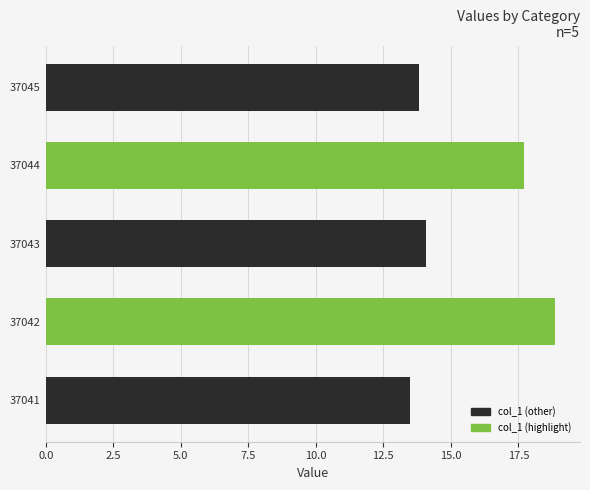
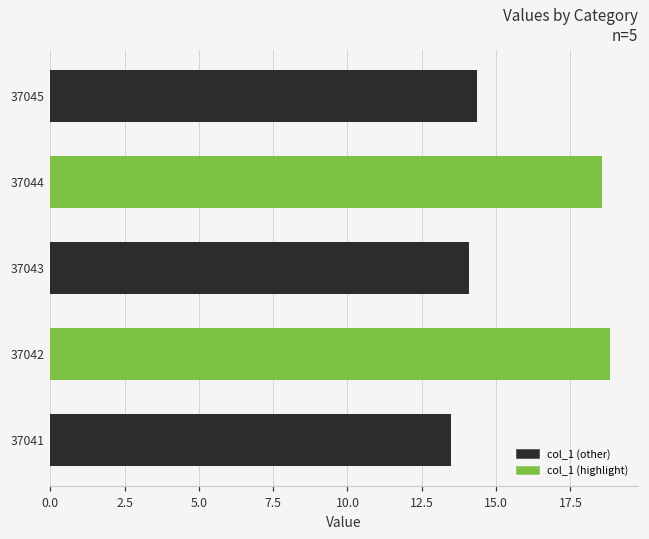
  {
-   "37045": 13.8,
-   "37044": 17.7,
+   "37045": 14.3,
+   "37044": 18.6,
    "37043": 14.1,
    "37042": 18.8,
    "37041": 13.5
  }
